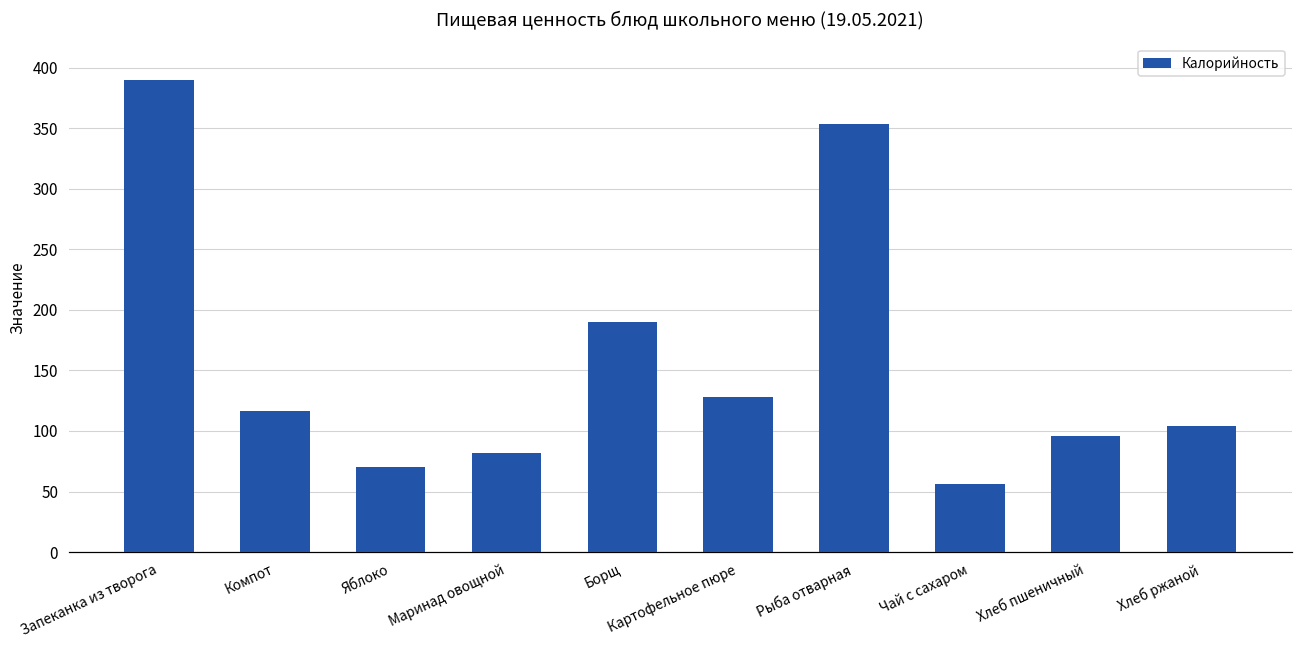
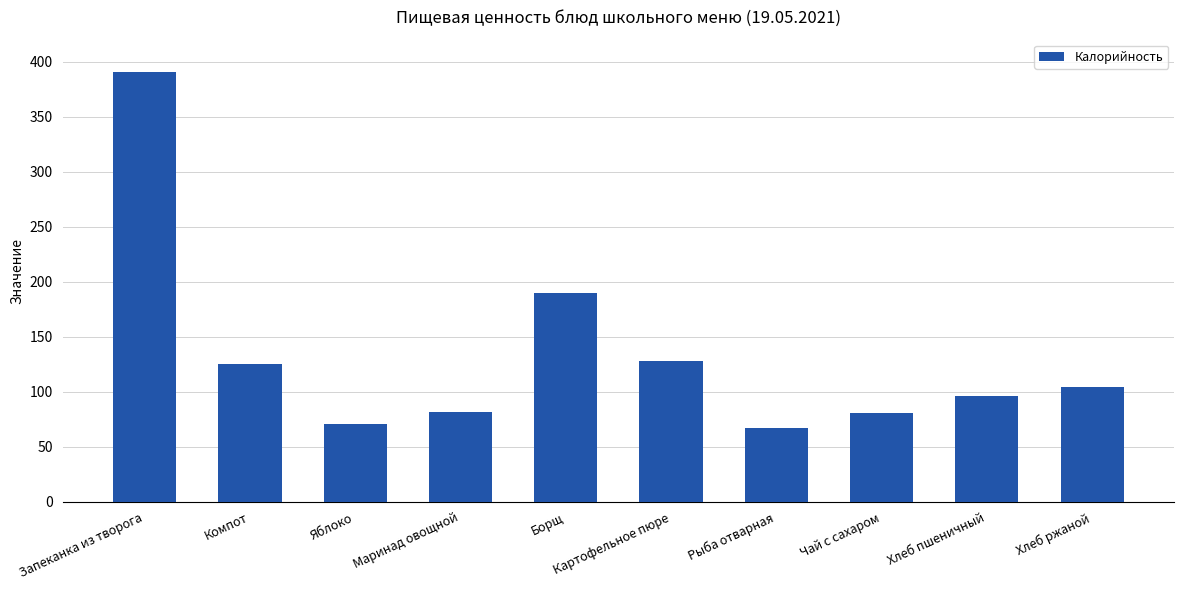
  {
    "Запеканка из творога": 390,
-   "Компот": 117,
+   "Компот": 125,
    "Яблоко": 71,
    "Маринад овощной": 82,
    "Борщ": 190,
    "Картофельное пюре": 128,
-   "Рыба отварная": 354,
-   "Чай с сахаром": 56,
+   "Рыба отварная": 67,
+   "Чай с сахаром": 81,
    "Хлеб пшеничный": 96,
    "Хлеб ржаной": 104
  }
